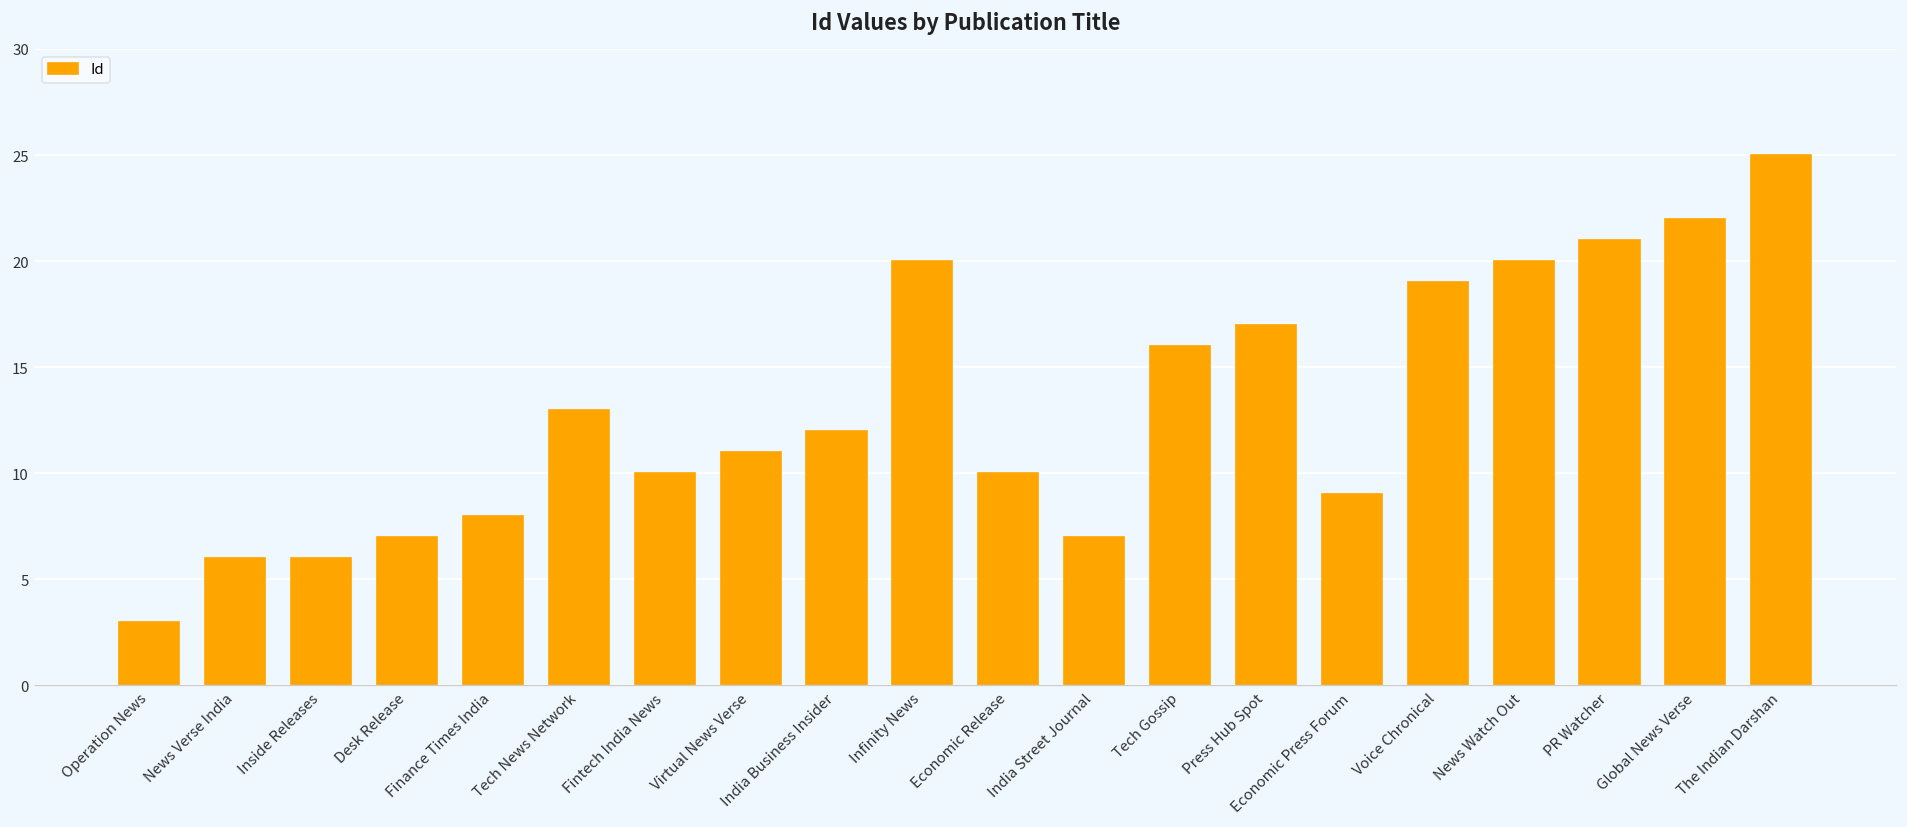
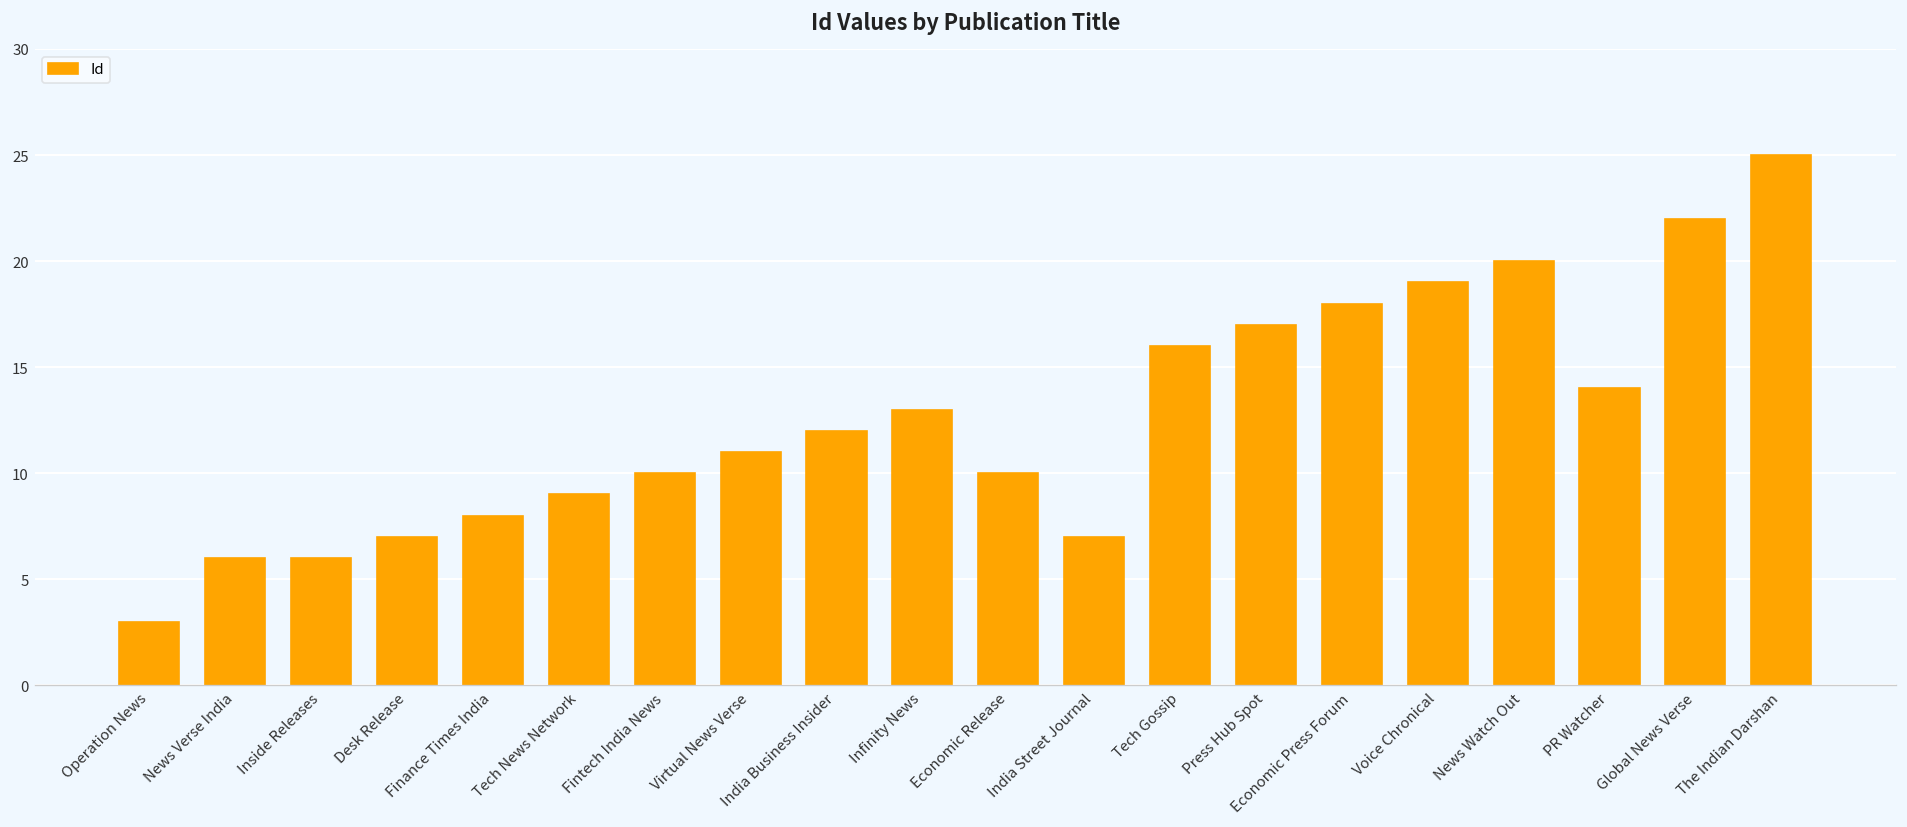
  {
    "Operation News": 3,
    "News Verse India": 6,
    "Inside Releases": 6,
    "Desk Release": 7,
    "Finance Times India": 8,
-   "Tech News Network": 13,
+   "Tech News Network": 9,
    "Fintech India News": 10,
    "Virtual News Verse": 11,
    "India Business Insider": 12,
-   "Infinity News": 20,
+   "Infinity News": 13,
    "Economic Release": 10,
    "India Street Journal": 7,
    "Tech Gossip": 16,
    "Press Hub Spot": 17,
-   "Economic Press Forum": 9,
+   "Economic Press Forum": 18,
    "Voice Chronical": 19,
    "News Watch Out": 20,
-   "PR Watcher": 21,
+   "PR Watcher": 14,
    "Global News Verse": 22,
    "The Indian Darshan": 25
  }
